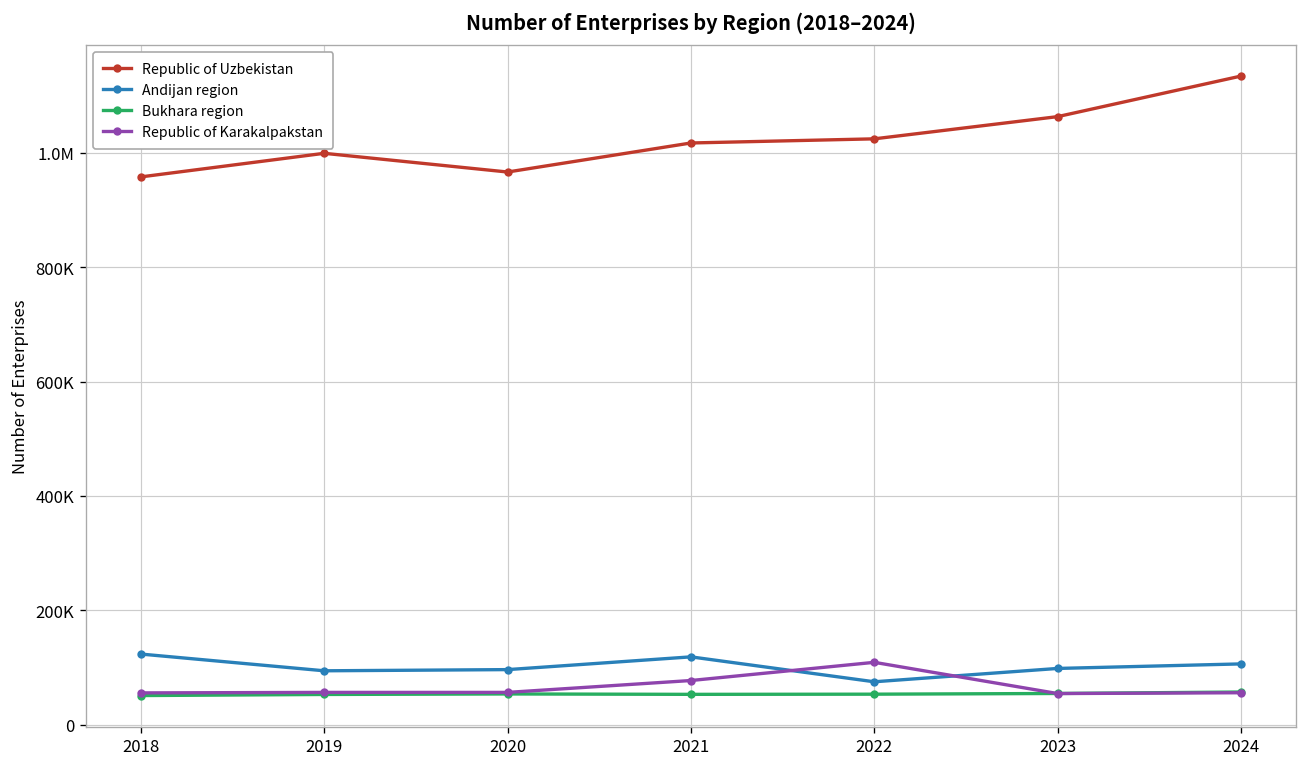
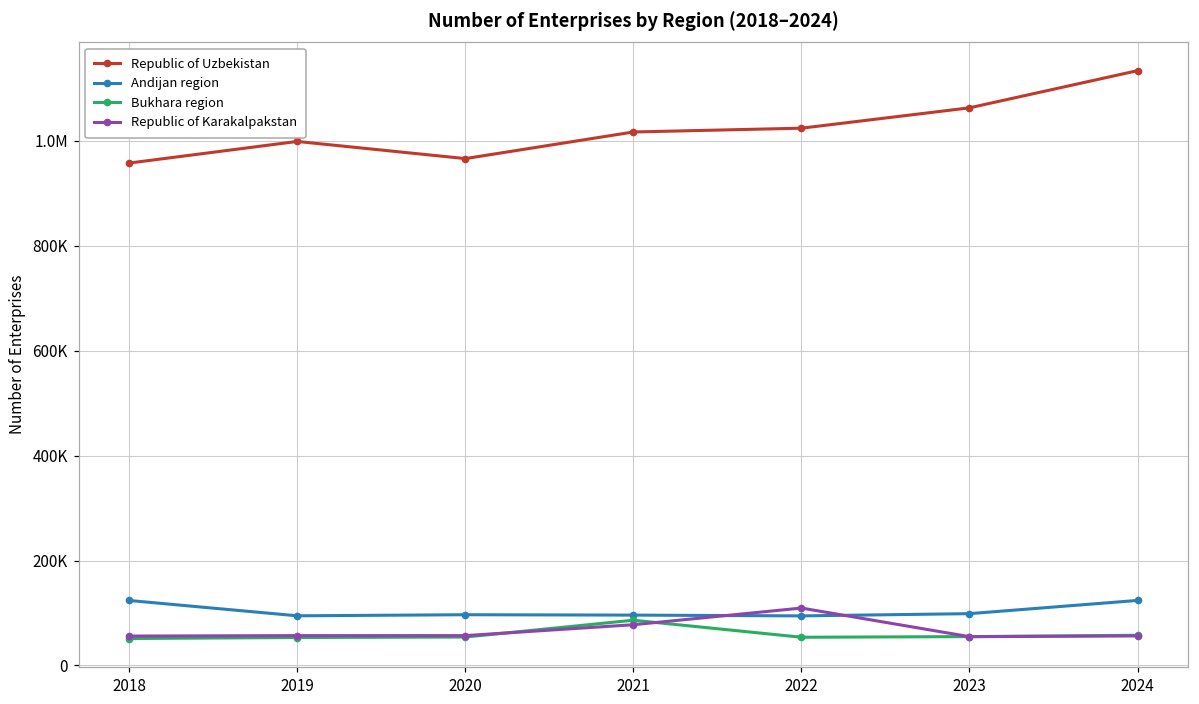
  {
    "Republic of Uzbekistan": {
      "2018": 960000,
      "2020": 970000,
      "2021": 1020000,
      "2022": 1020000,
      "2023": 1060000,
      "2024": 1130000
    },
    "Andijan region": {
      "2018": 120000,
      "2019": 90000,
      "2020": 100000,
-     "2021": 120000,
-     "2022": 80000,
+     "2021": 100000,
+     "2022": 90000,
      "2023": 100000,
-     "2024": 110000
+     "2024": 120000
    },
    "Bukhara region": {
-     "2021": 50000,
+     "2021": 90000,
      "2022": 50000
    },
    "Republic of Karakalpakstan": {
      "2021": 80000,
      "2022": 110000
    }
  }
